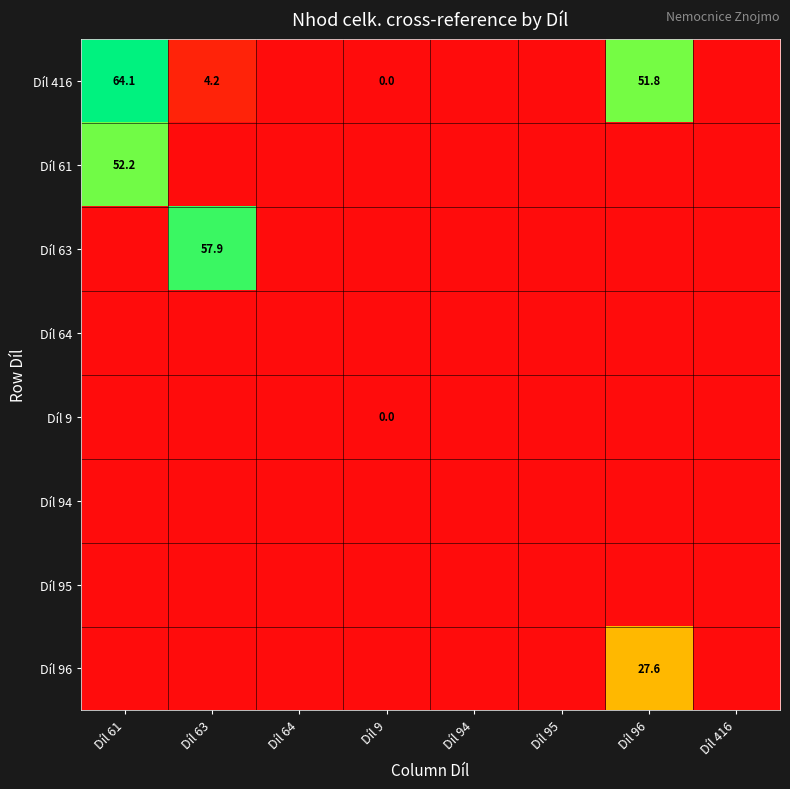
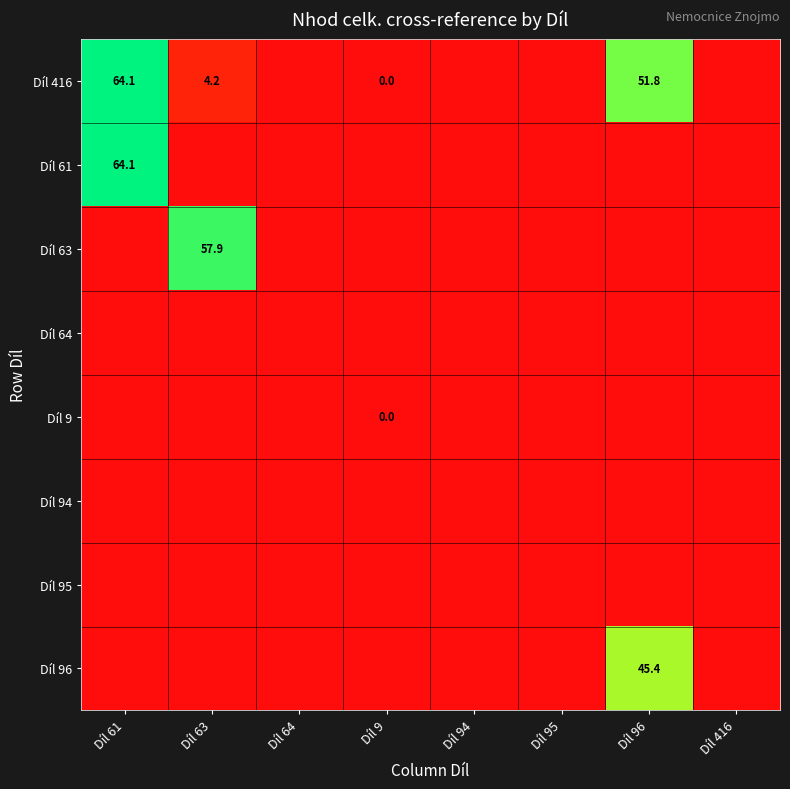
  {
    "Díl 416": {
      "Díl 61": 64.1,
      "Díl 63": 4.2,
      "Díl 9": 0.0,
      "Díl 96": 51.8
    },
    "Díl 61": {
-     "Díl 61": 52.2
+     "Díl 61": 64.1
    },
    "Díl 63": {
      "Díl 63": 57.9
    },
    "Díl 9": {
      "Díl 9": 0.0
    },
    "Díl 96": {
-     "Díl 96": 27.6
+     "Díl 96": 45.4
    }
  }
